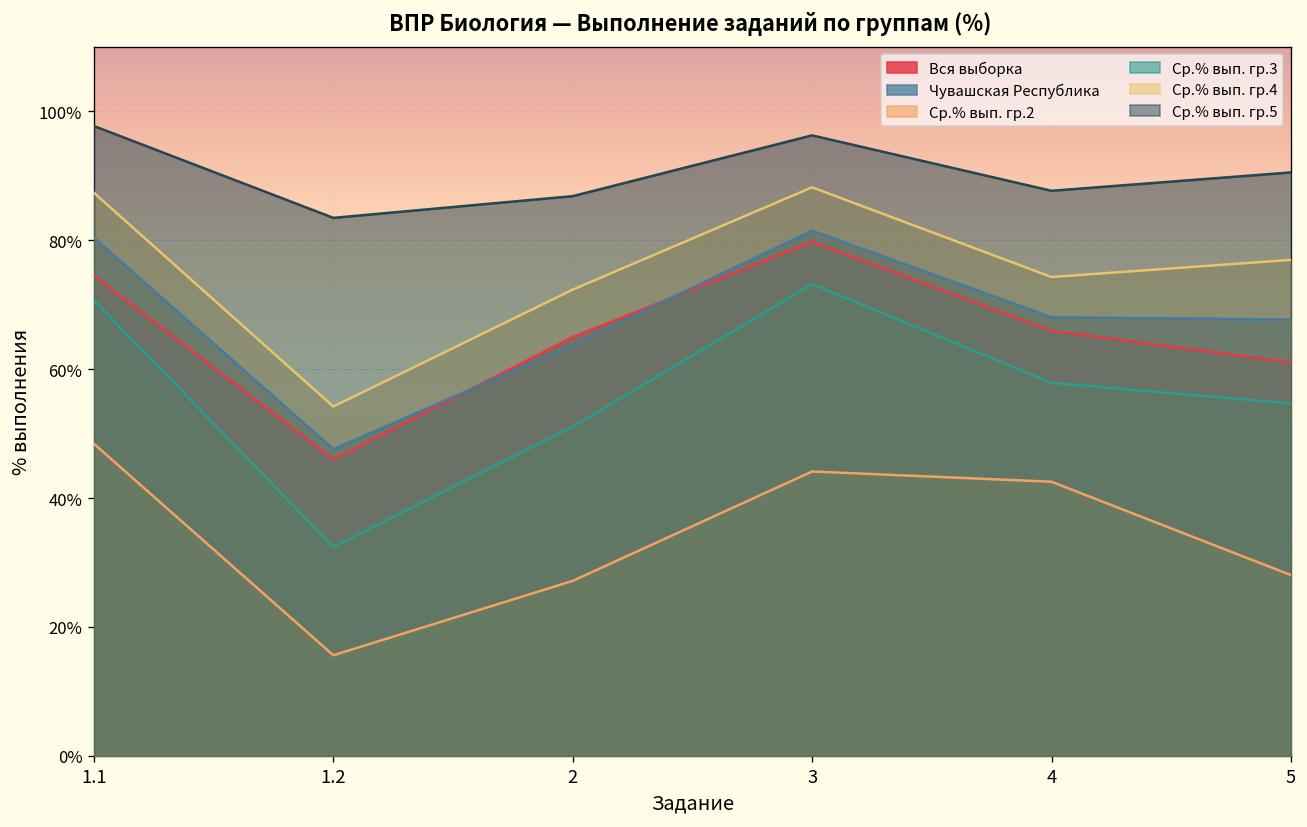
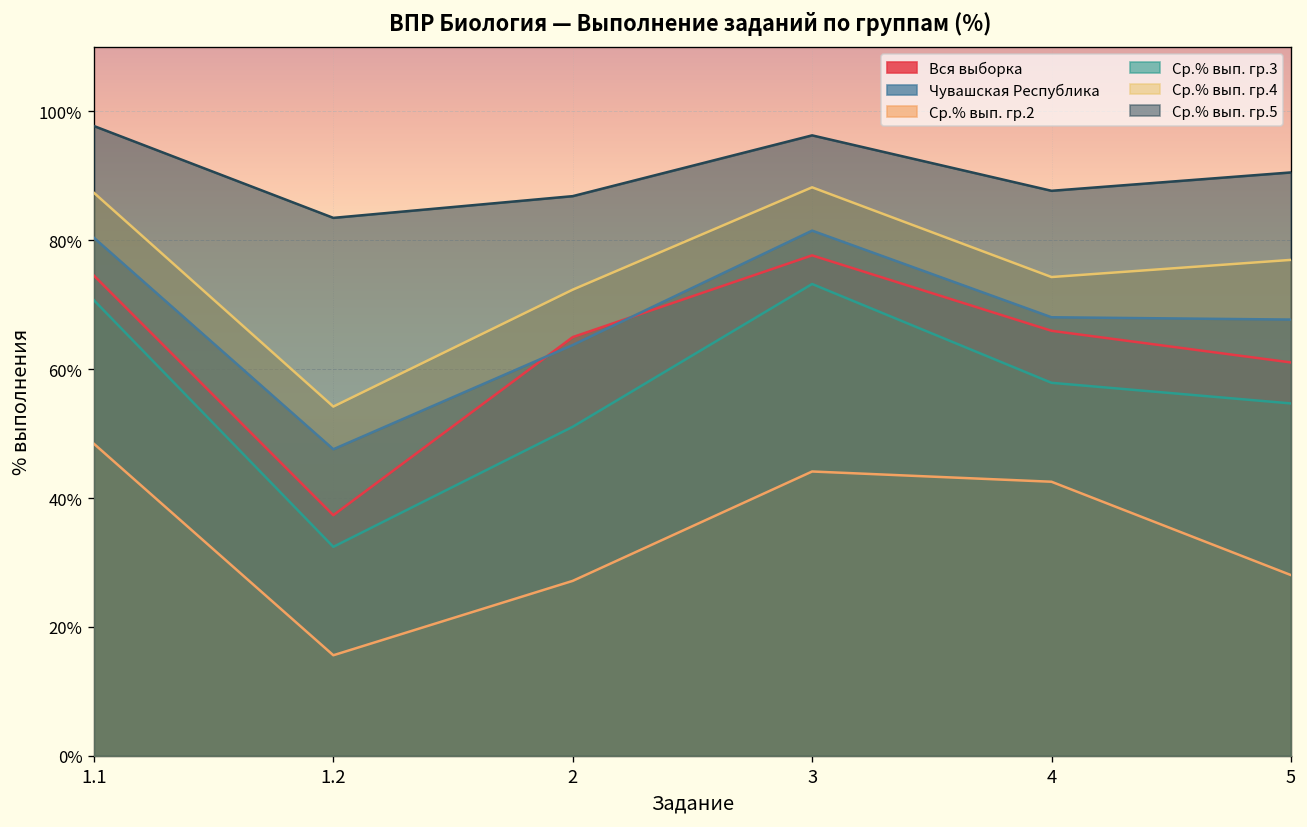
  {
    "Вся выборка": {
      "1.1": "75%",
-     "1.2": "46%",
+     "1.2": "37%",
      "2": "65%",
-     "3": "80%",
+     "3": "78%",
      "4": "66%",
      "5": "61%"
    }
  }
